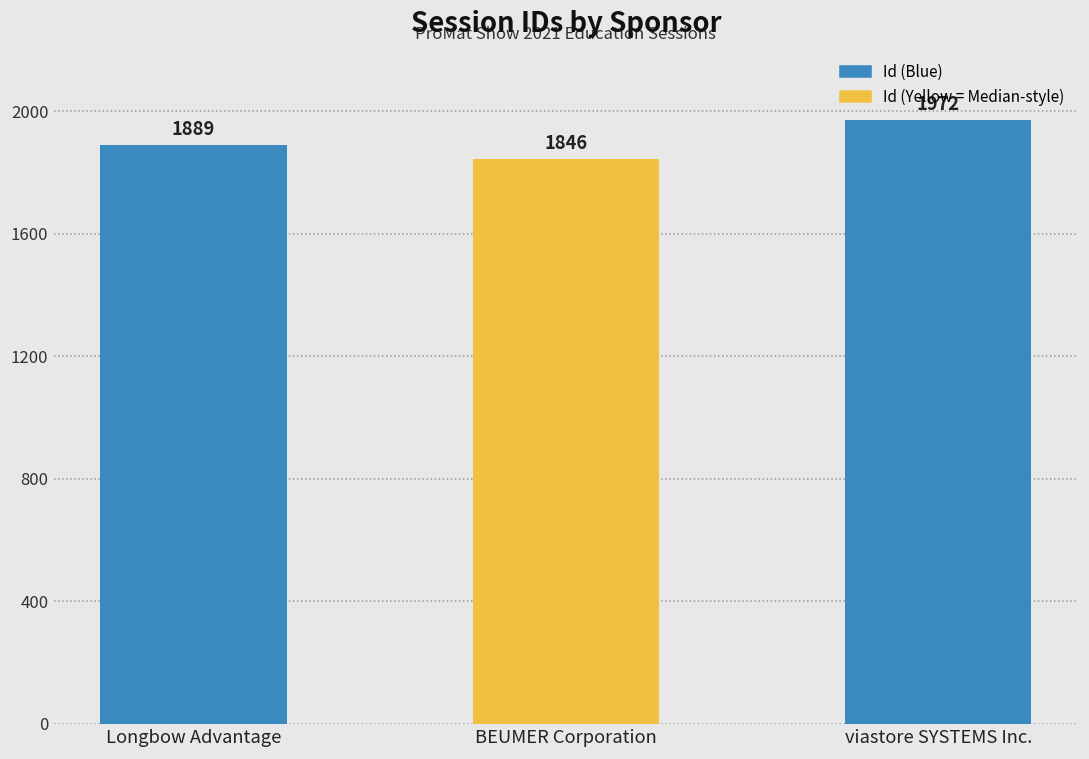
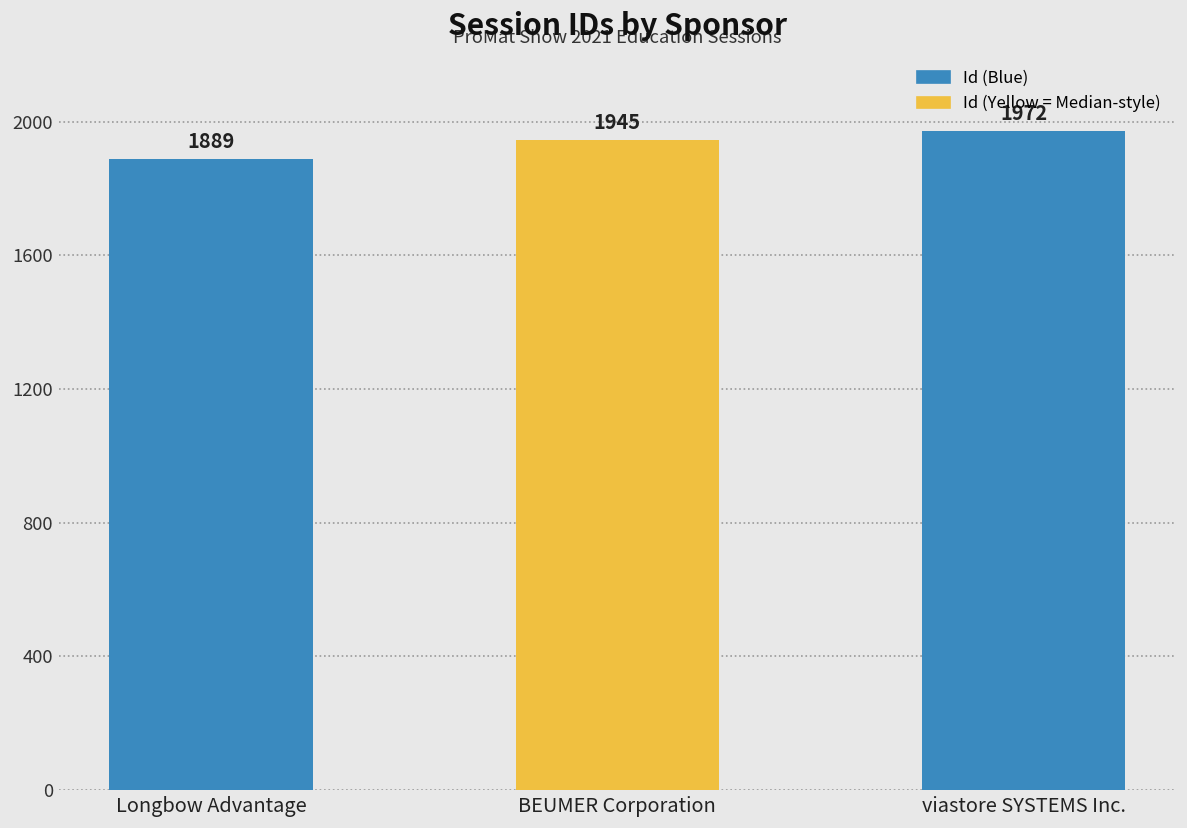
  {
    "Longbow Advantage": 1889,
-   "BEUMER Corporation": 1846,
+   "BEUMER Corporation": 1945,
    "viastore SYSTEMS Inc.": 1972
  }
